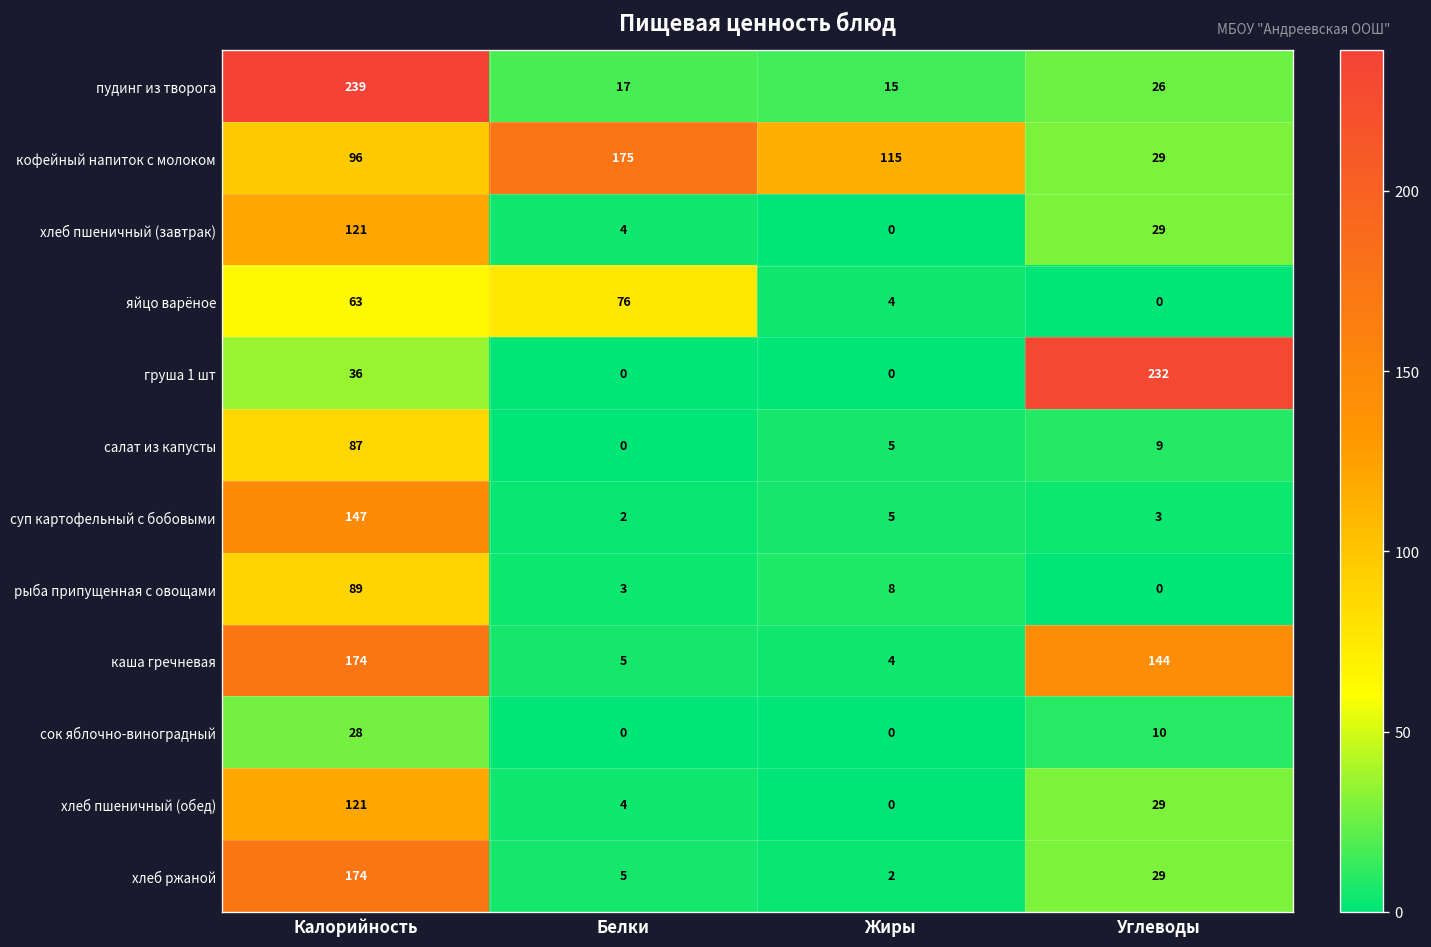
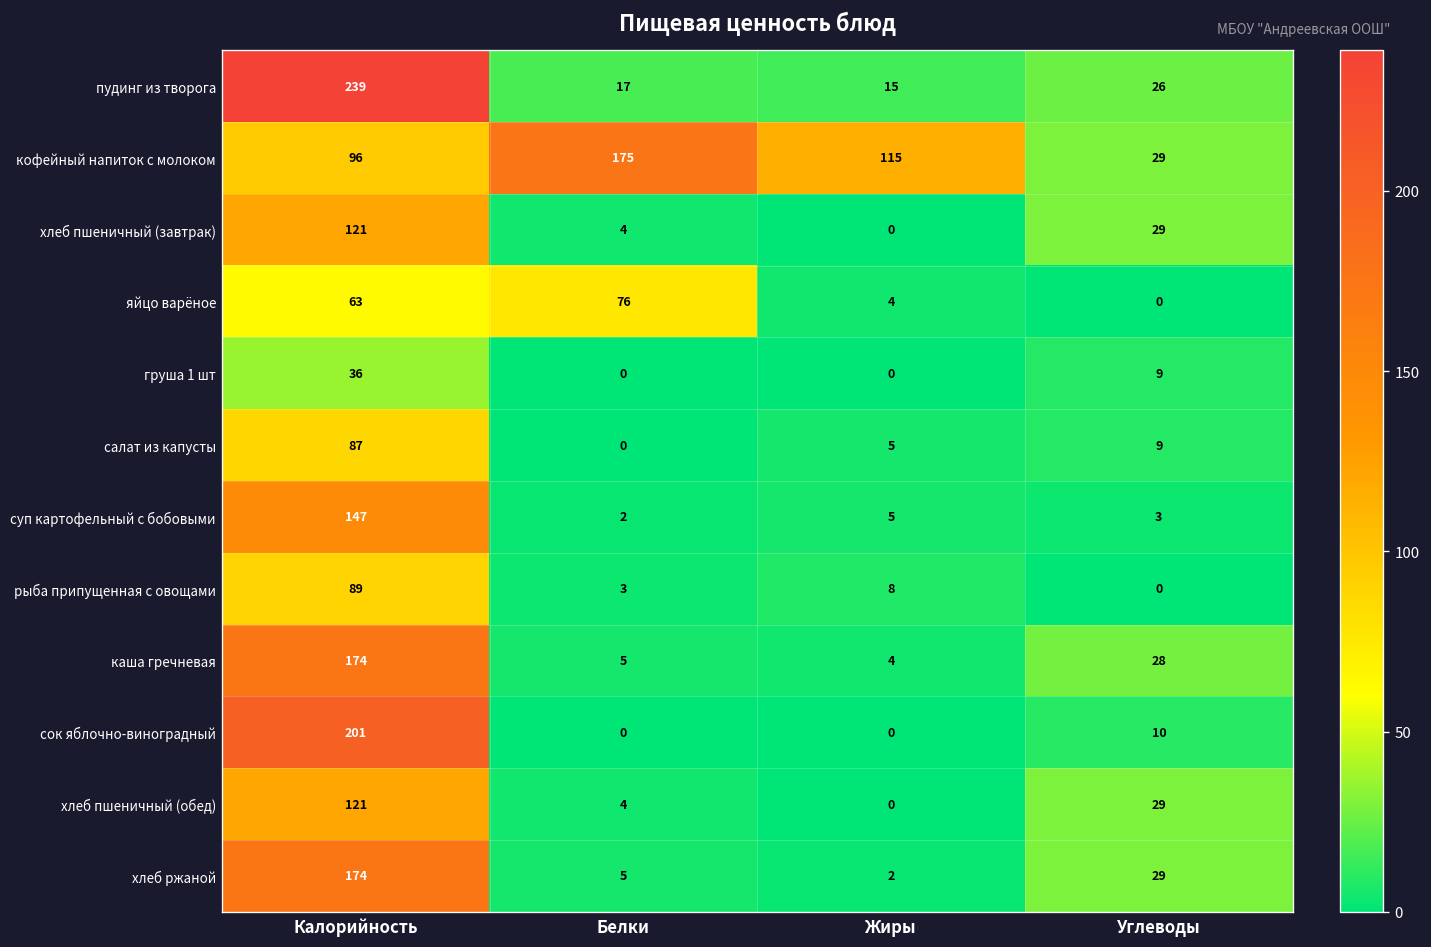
  {
    "пудинг из творога": {
      "Калорийность": 239,
      "Белки": 17,
      "Жиры": 15,
      "Углеводы": 26
    },
    "кофейный напиток с молоком": {
      "Калорийность": 96,
      "Белки": 175,
      "Жиры": 115,
      "Углеводы": 29
    },
    "хлеб пшеничный (завтрак)": {
      "Калорийность": 121,
      "Белки": 4,
      "Жиры": 0,
      "Углеводы": 29
    },
    "яйцо варёное": {
      "Калорийность": 63,
      "Белки": 76,
      "Жиры": 4,
      "Углеводы": 0
    },
    "груша 1 шт": {
      "Калорийность": 36,
      "Белки": 0,
      "Жиры": 0,
-     "Углеводы": 232
+     "Углеводы": 9
    },
    "салат из капусты": {
      "Калорийность": 87,
      "Белки": 0,
      "Жиры": 5,
      "Углеводы": 9
    },
    "суп картофельный с бобовыми": {
      "Калорийность": 147,
      "Белки": 2,
      "Жиры": 5,
      "Углеводы": 3
    },
    "рыба припущенная с овощами": {
      "Калорийность": 89,
      "Белки": 3,
      "Жиры": 8,
      "Углеводы": 0
    },
    "каша гречневая": {
      "Калорийность": 174,
      "Белки": 5,
      "Жиры": 4,
-     "Углеводы": 144
+     "Углеводы": 28
    },
    "сок яблочно-виноградный": {
-     "Калорийность": 28,
+     "Калорийность": 201,
      "Белки": 0,
      "Жиры": 0,
      "Углеводы": 10
    },
    "хлеб пшеничный (обед)": {
      "Калорийность": 121,
      "Белки": 4,
      "Жиры": 0,
      "Углеводы": 29
    },
    "хлеб ржаной": {
      "Калорийность": 174,
      "Белки": 5,
      "Жиры": 2,
      "Углеводы": 29
    }
  }
